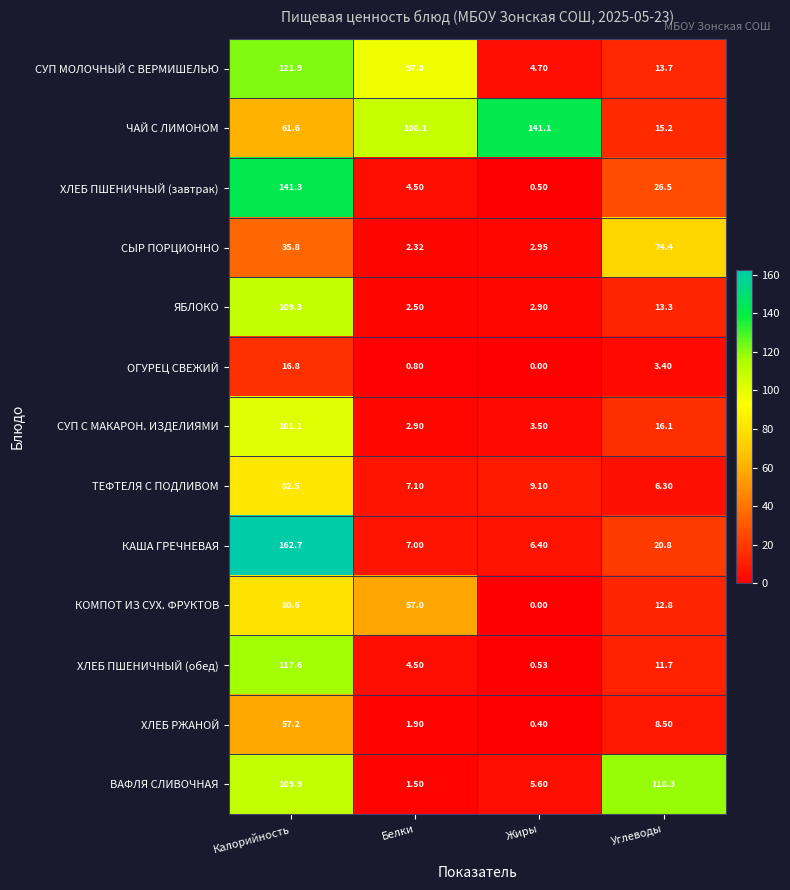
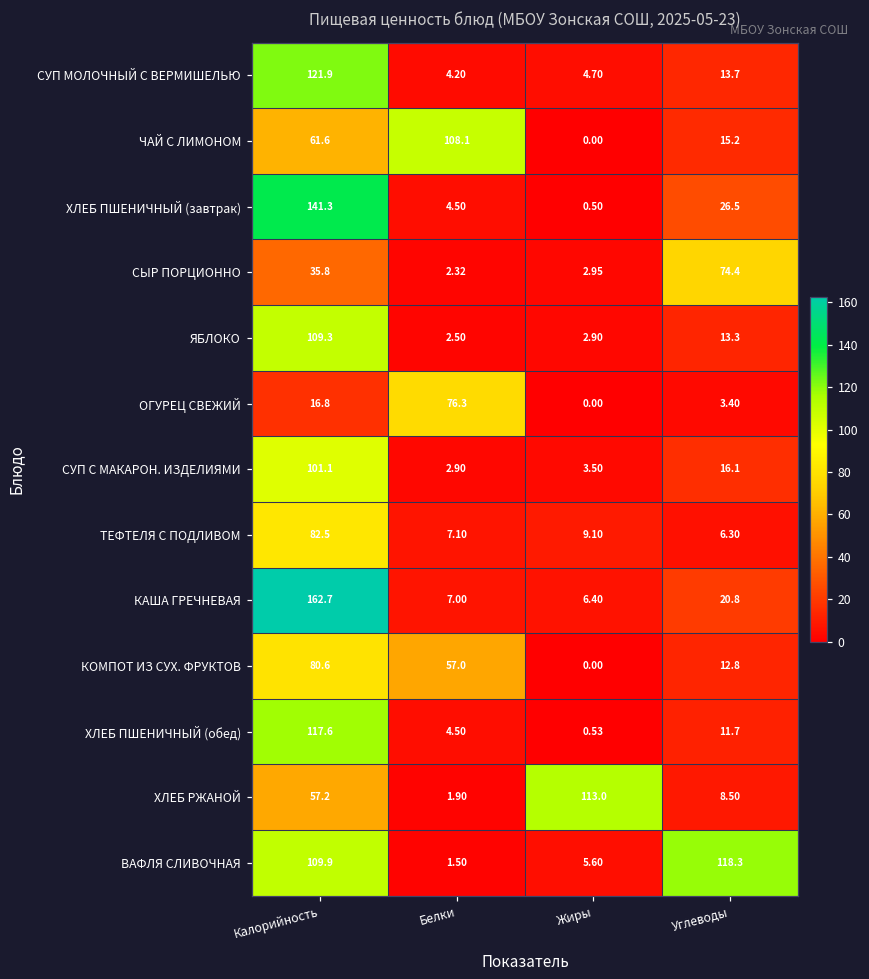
  {
    "СУП МОЛОЧНЫЙ С ВЕРМИШЕЛЬЮ": {
-     "Белки": 97.0
+     "Белки": 4.20
    },
    "ЧАЙ С ЛИМОНОМ": {
-     "Жиры": 141.1
+     "Жиры": 0.00
    },
    "ОГУРЕЦ СВЕЖИЙ": {
-     "Белки": 0.80
+     "Белки": 76.3
    },
    "ХЛЕБ РЖАНОЙ": {
-     "Жиры": 0.40
+     "Жиры": 113.0
    }
  }
